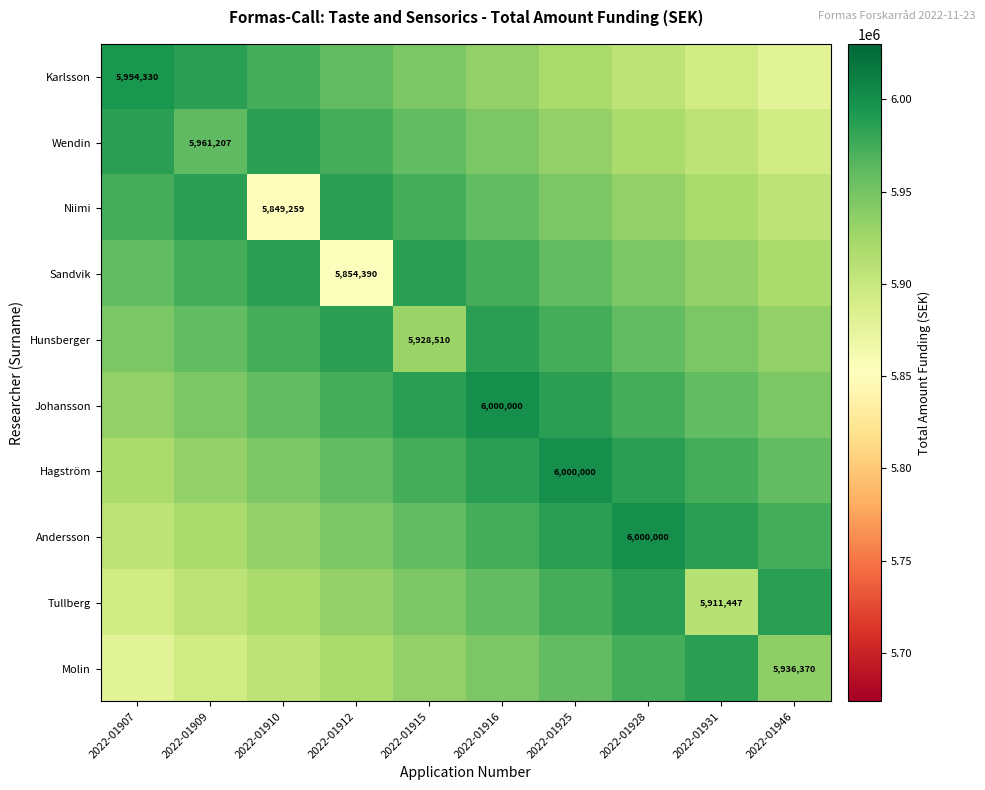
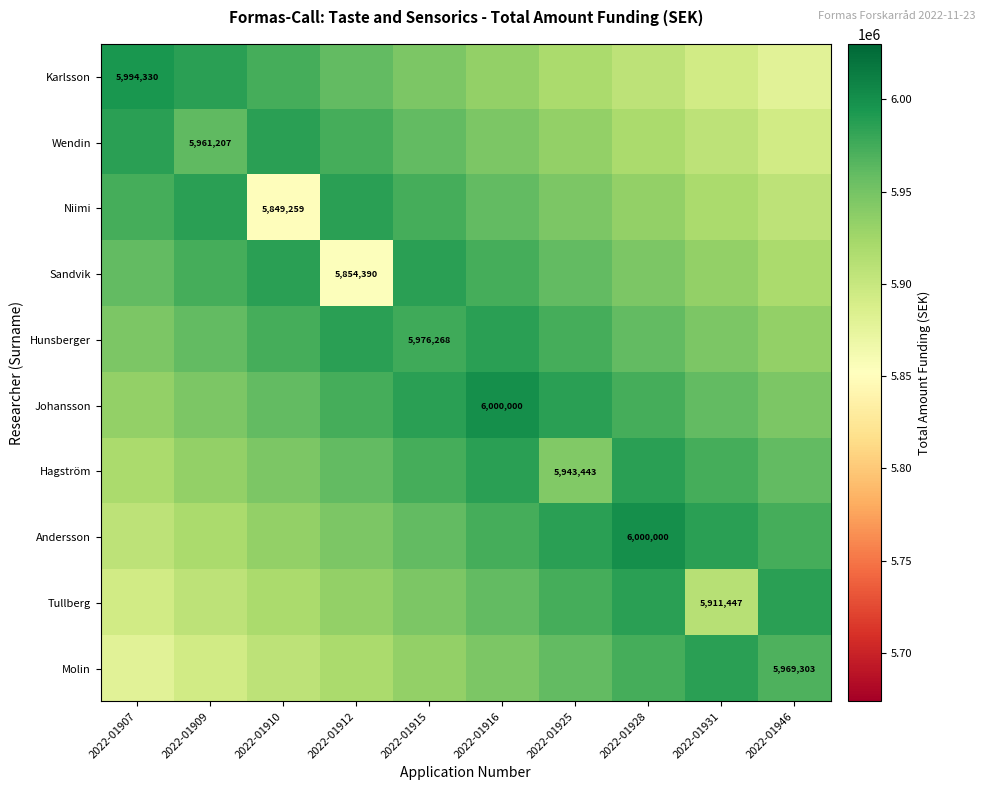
  {
    "Karlsson": {
      "2022-01907": "5,994,330"
    },
    "Wendin": {
      "2022-01909": "5,961,207"
    },
    "Niimi": {
      "2022-01910": "5,849,259"
    },
    "Sandvik": {
      "2022-01912": "5,854,390"
    },
    "Hunsberger": {
-     "2022-01915": "5,928,510"
+     "2022-01915": "5,976,268"
    },
    "Johansson": {
      "2022-01916": "6,000,000"
    },
    "Hagström": {
-     "2022-01925": "6,000,000"
+     "2022-01925": "5,943,443"
    },
    "Andersson": {
      "2022-01928": "6,000,000"
    },
    "Tullberg": {
      "2022-01931": "5,911,447"
    },
    "Molin": {
-     "2022-01946": "5,936,370"
+     "2022-01946": "5,969,303"
    }
  }
